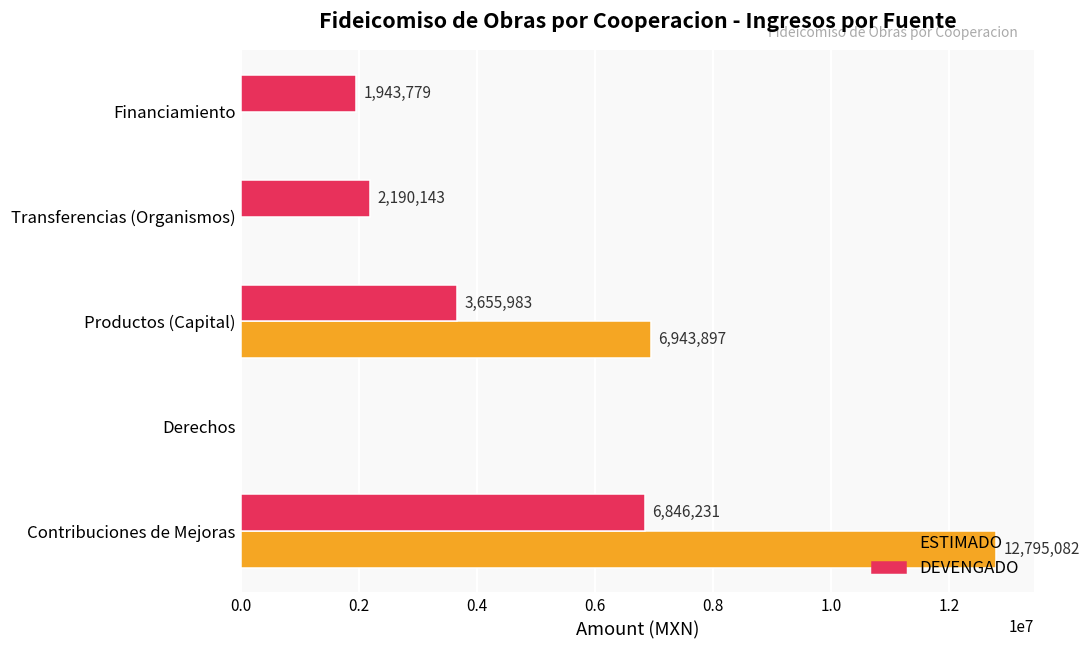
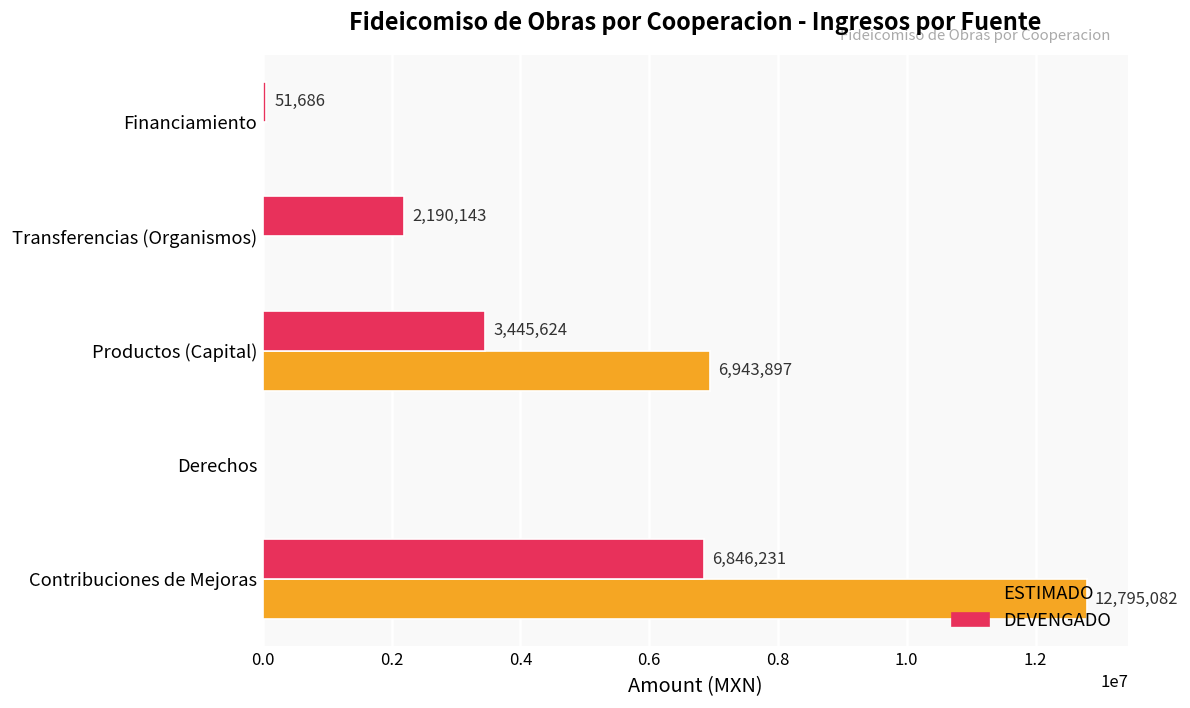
  {
    "ESTIMADO": {
      "Productos (Capital)": "6,943,897",
      "Contribuciones de Mejoras": "12,795,082"
    },
    "DEVENGADO": {
-     "Financiamiento": "1,943,779",
+     "Financiamiento": "51,686",
      "Transferencias (Organismos)": "2,190,143",
-     "Productos (Capital)": "3,655,983",
+     "Productos (Capital)": "3,445,624",
      "Contribuciones de Mejoras": "6,846,231"
    }
  }
